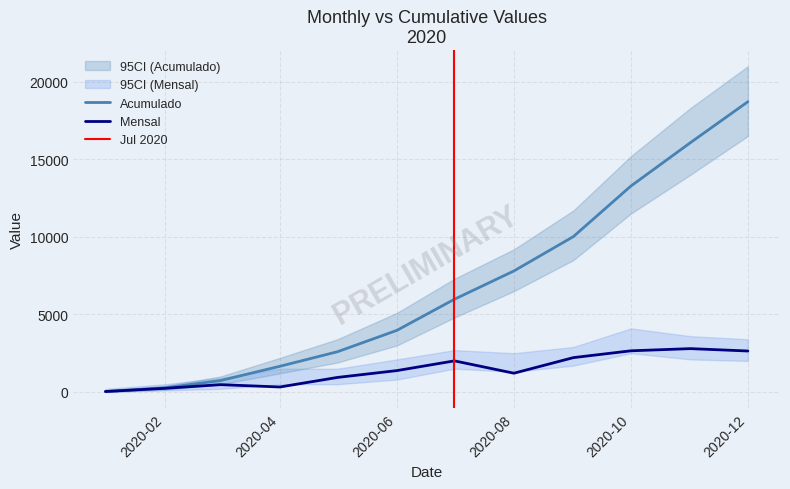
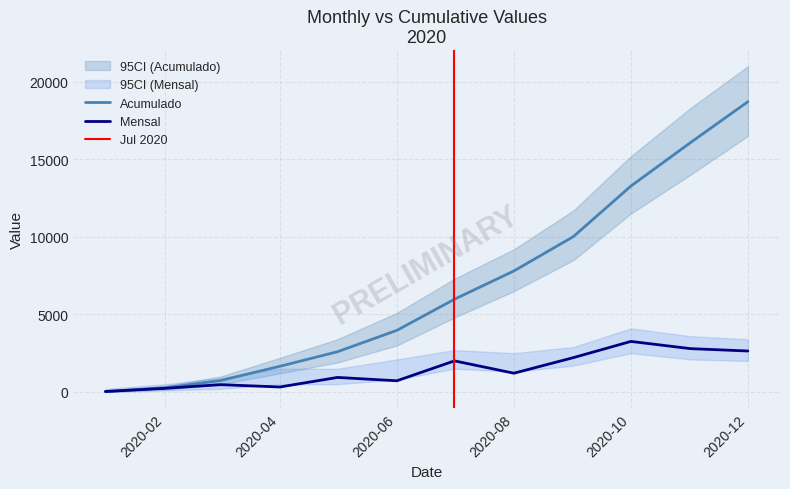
  {
    "Mensal": {
      "2020-04": 300,
-     "2020-06": 1400,
+     "2020-06": 700,
      "2020-08": 1200,
-     "2020-10": 2700,
+     "2020-10": 3300,
      "2020-12": 2600
    }
  }
